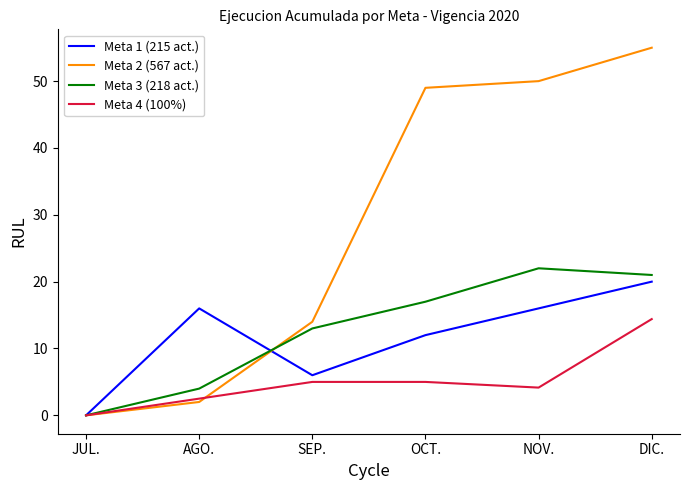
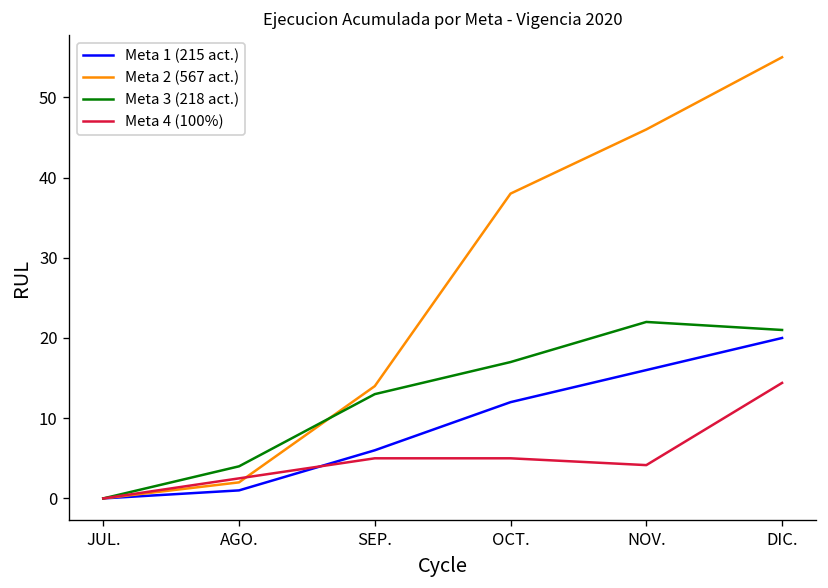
  {
    "Meta 1 (215 act.)": {
-     "AGO.": 16,
+     "AGO.": 1,
      "SEP.": 6,
      "OCT.": 12,
      "NOV.": 16,
      "DIC.": 20
    },
    "Meta 2 (567 act.)": {
      "AGO.": 2,
      "SEP.": 14,
-     "OCT.": 49,
-     "NOV.": 50,
+     "OCT.": 38,
+     "NOV.": 46,
      "DIC.": 55
    },
    "Meta 3 (218 act.)": {
      "AGO.": 4,
      "SEP.": 13,
      "OCT.": 17,
      "NOV.": 22,
      "DIC.": 21
    },
    "Meta 4 (100%)": {
      "AGO.": 3,
      "SEP.": 5,
      "OCT.": 5,
      "NOV.": 4,
      "DIC.": 14
    }
  }
